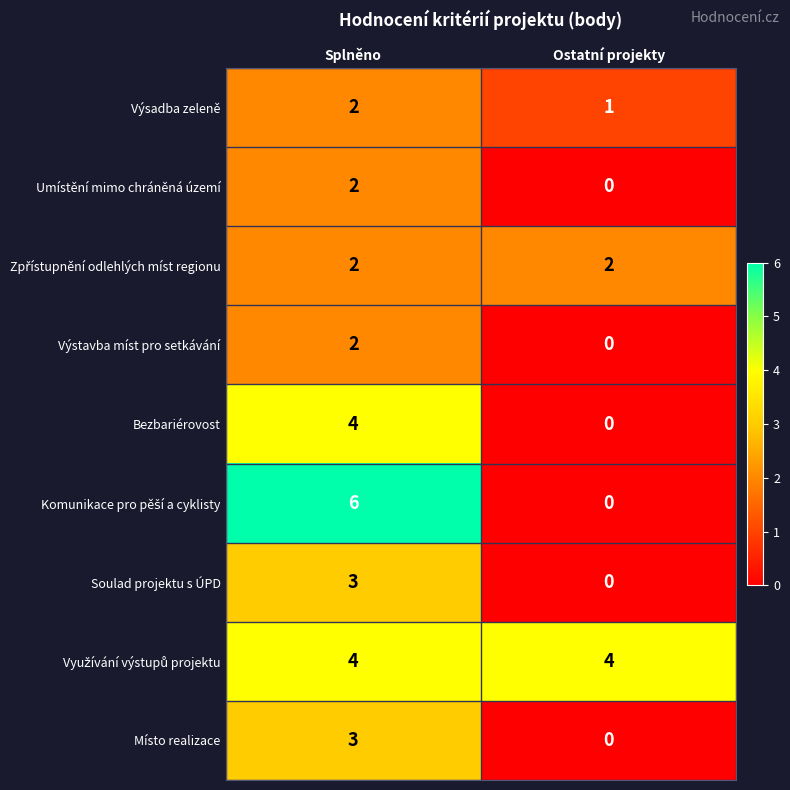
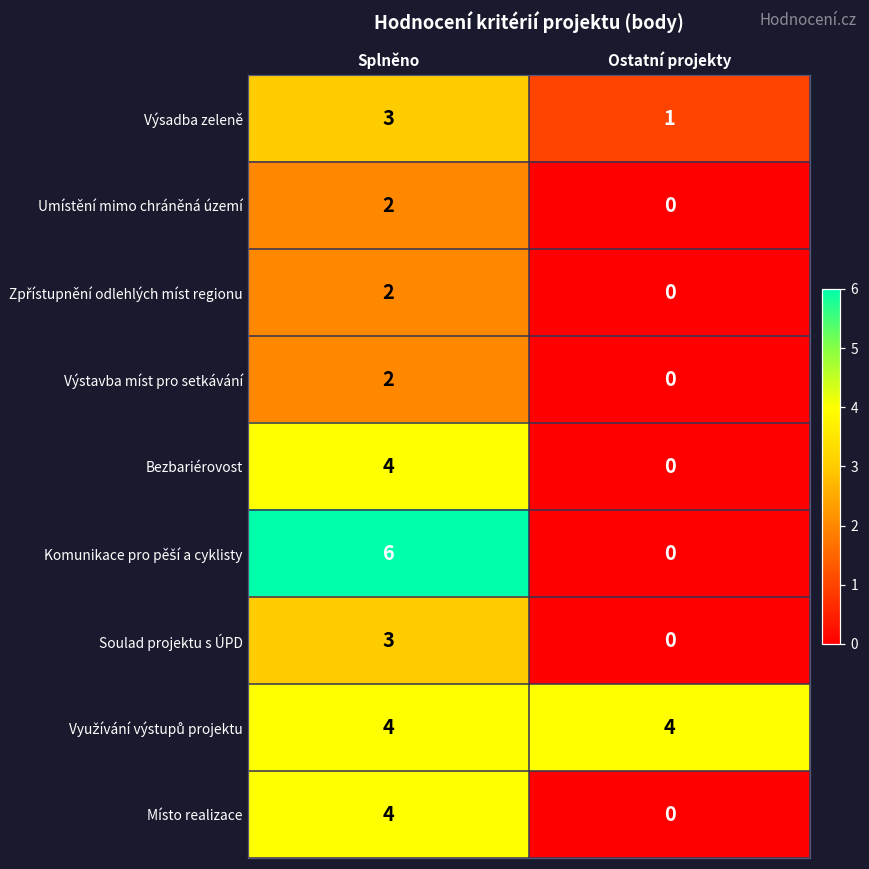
  {
    "Výsadba zeleně": {
-     "Splněno": 2,
+     "Splněno": 3,
      "Ostatní projekty": 1
    },
    "Umístění mimo chráněná území": {
      "Splněno": 2,
      "Ostatní projekty": 0
    },
    "Zpřístupnění odlehlých míst regionu": {
      "Splněno": 2,
-     "Ostatní projekty": 2
+     "Ostatní projekty": 0
    },
    "Výstavba míst pro setkávání": {
      "Splněno": 2,
      "Ostatní projekty": 0
    },
    "Bezbariérovost": {
      "Splněno": 4,
      "Ostatní projekty": 0
    },
    "Komunikace pro pěší a cyklisty": {
      "Splněno": 6,
      "Ostatní projekty": 0
    },
    "Soulad projektu s ÚPD": {
      "Splněno": 3,
      "Ostatní projekty": 0
    },
    "Využívání výstupů projektu": {
      "Splněno": 4,
      "Ostatní projekty": 4
    },
    "Místo realizace": {
-     "Splněno": 3,
+     "Splněno": 4,
      "Ostatní projekty": 0
    }
  }
